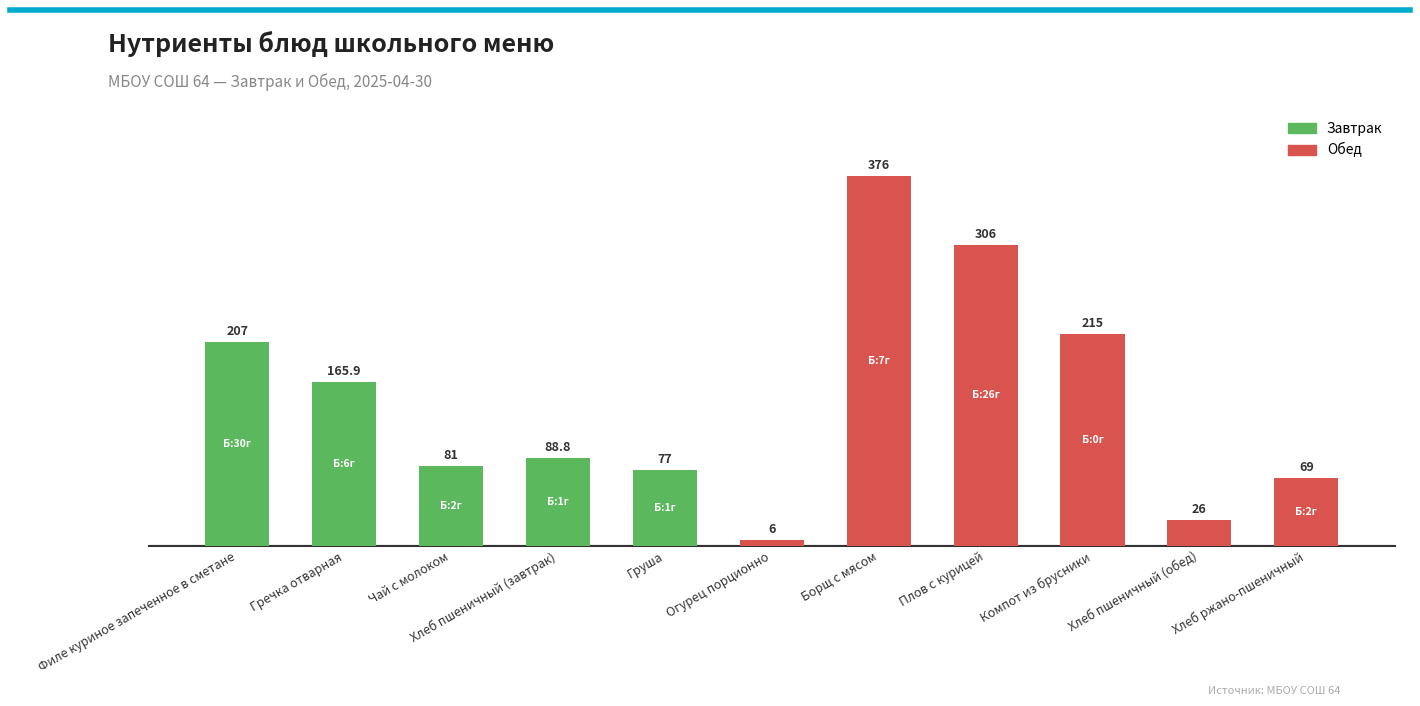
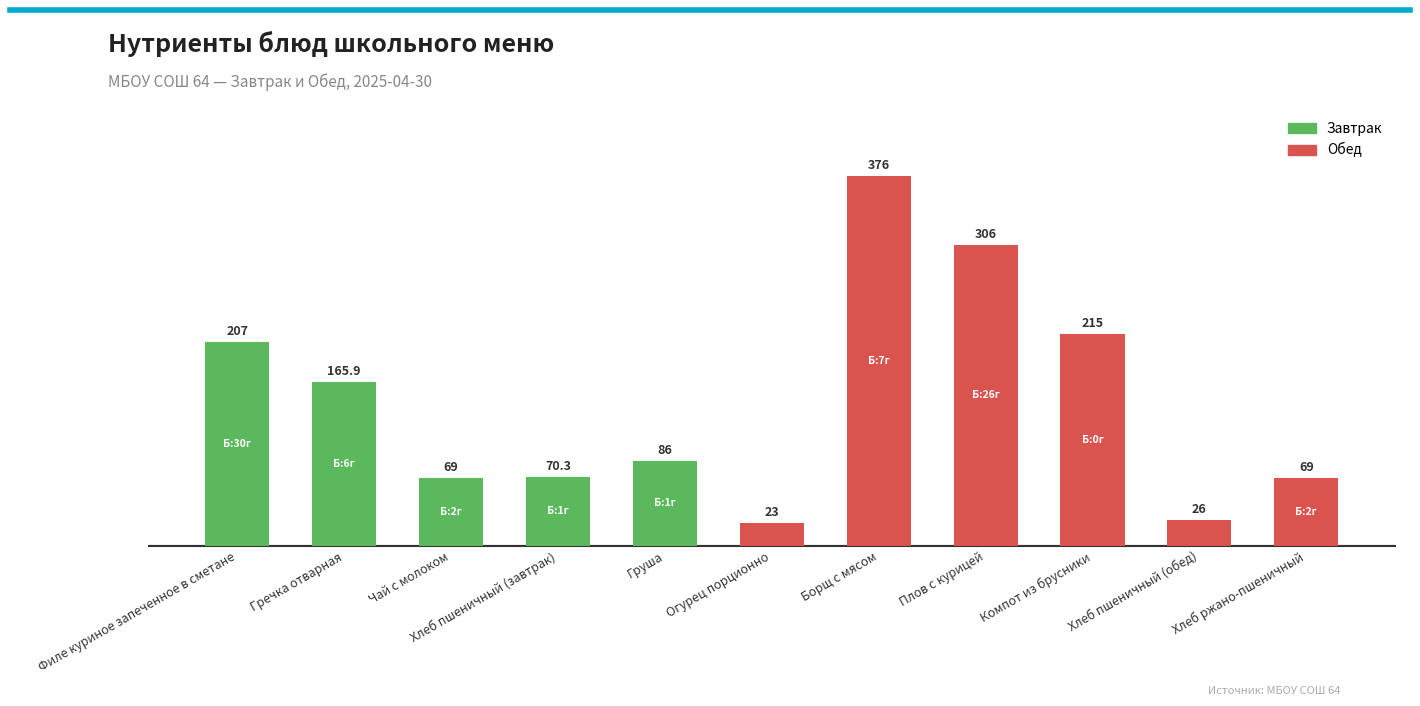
  {
    "Филе куриное запеченное в сметане": 207,
    "Гречка отварная": 165.9,
-   "Чай с молоком": 81,
-   "Хлеб пшеничный (завтрак)": 88.8,
-   "Груша": 77,
-   "Огурец порционно": 6,
+   "Чай с молоком": 69,
+   "Хлеб пшеничный (завтрак)": 70.3,
+   "Груша": 86,
+   "Огурец порционно": 23,
    "Борщ с мясом": 376,
    "Плов с курицей": 306,
    "Компот из брусники": 215,
    "Хлеб пшеничный (обед)": 26,
    "Хлеб ржано-пшеничный": 69
  }
